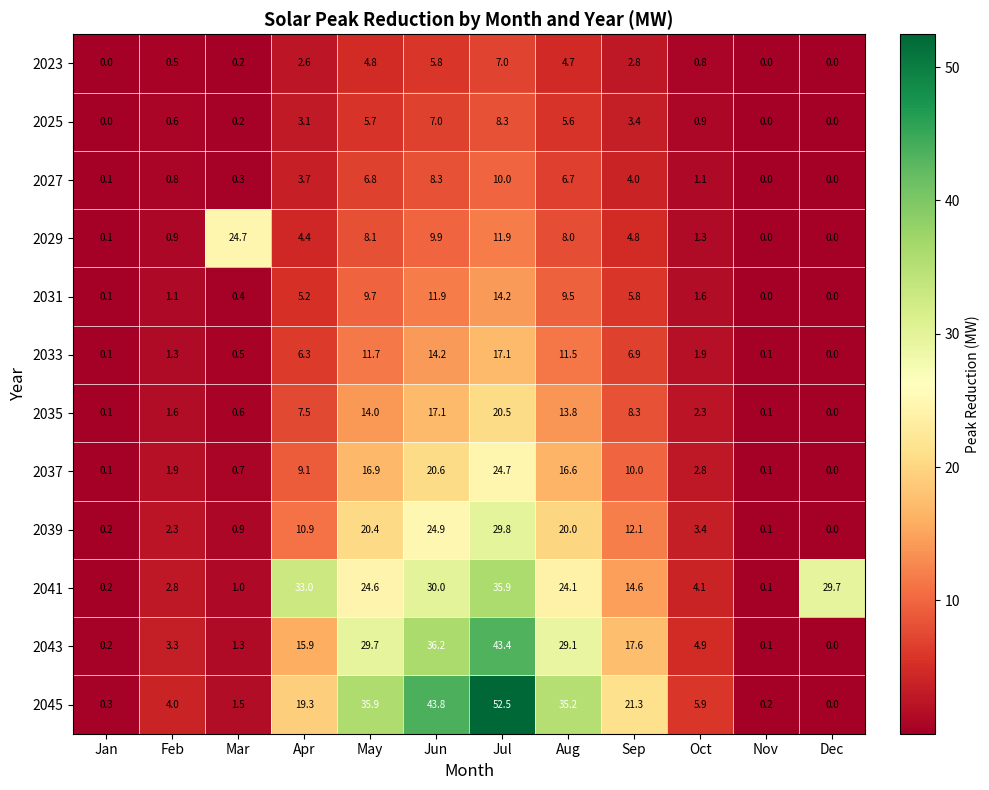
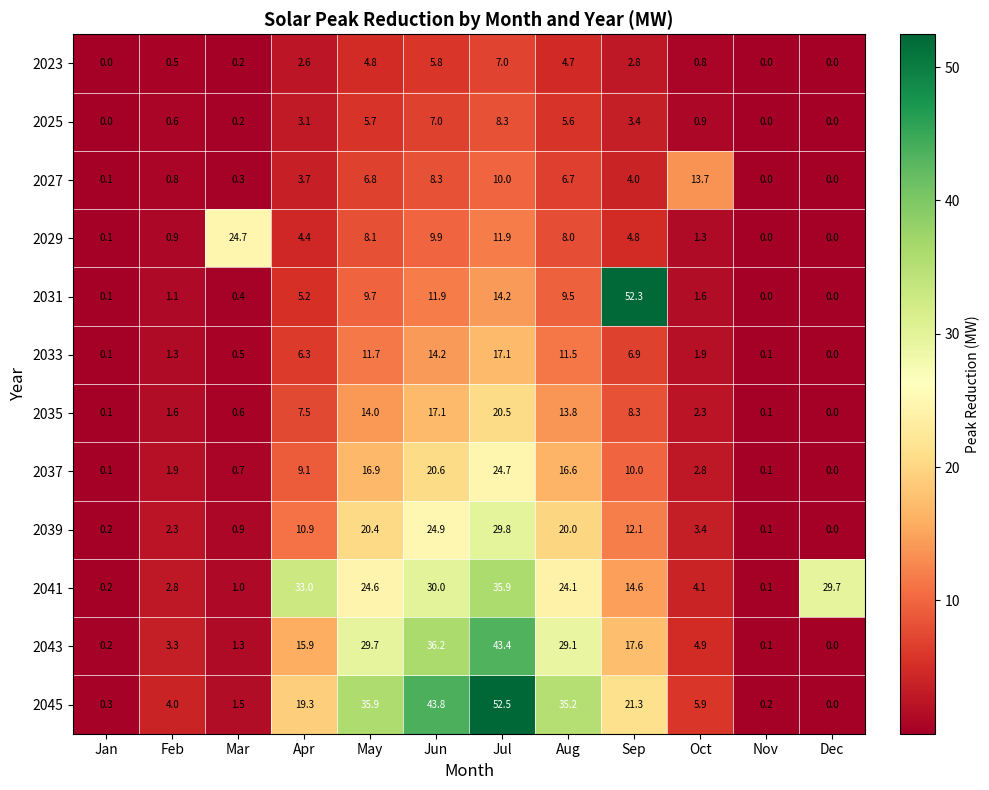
  {
    "2023": {
      "Jan": 0.0,
      "Feb": 0.5,
      "Mar": 0.2,
      "Apr": 2.6,
      "May": 4.8,
      "Jun": 5.8,
      "Jul": 7.0,
      "Aug": 4.7,
      "Sep": 2.8,
      "Oct": 0.8,
      "Nov": 0.0,
      "Dec": 0.0
    },
    "2025": {
      "Jan": 0.0,
      "Feb": 0.6,
      "Mar": 0.2,
      "Apr": 3.1,
      "May": 5.7,
      "Jun": 7.0,
      "Jul": 8.3,
      "Aug": 5.6,
      "Sep": 3.4,
      "Oct": 0.9,
      "Nov": 0.0,
      "Dec": 0.0
    },
    "2027": {
      "Jan": 0.1,
      "Feb": 0.8,
      "Mar": 0.3,
      "Apr": 3.7,
      "May": 6.8,
      "Jun": 8.3,
      "Jul": 10.0,
      "Aug": 6.7,
      "Sep": 4.0,
-     "Oct": 1.1,
+     "Oct": 13.7,
      "Nov": 0.0,
      "Dec": 0.0
    },
    "2029": {
      "Jan": 0.1,
      "Feb": 0.9,
      "Mar": 24.7,
      "Apr": 4.4,
      "May": 8.1,
      "Jun": 9.9,
      "Jul": 11.9,
      "Aug": 8.0,
      "Sep": 4.8,
      "Oct": 1.3,
      "Nov": 0.0,
      "Dec": 0.0
    },
    "2031": {
      "Jan": 0.1,
      "Feb": 1.1,
      "Mar": 0.4,
      "Apr": 5.2,
      "May": 9.7,
      "Jun": 11.9,
      "Jul": 14.2,
      "Aug": 9.5,
-     "Sep": 5.8,
+     "Sep": 52.3,
      "Oct": 1.6,
      "Nov": 0.0,
      "Dec": 0.0
    },
    "2033": {
      "Jan": 0.1,
      "Feb": 1.3,
      "Mar": 0.5,
      "Apr": 6.3,
      "May": 11.7,
      "Jun": 14.2,
      "Jul": 17.1,
      "Aug": 11.5,
      "Sep": 6.9,
      "Oct": 1.9,
      "Nov": 0.1,
      "Dec": 0.0
    },
    "2035": {
      "Jan": 0.1,
      "Feb": 1.6,
      "Mar": 0.6,
      "Apr": 7.5,
      "May": 14.0,
      "Jun": 17.1,
      "Jul": 20.5,
      "Aug": 13.8,
      "Sep": 8.3,
      "Oct": 2.3,
      "Nov": 0.1,
      "Dec": 0.0
    },
    "2037": {
      "Jan": 0.1,
      "Feb": 1.9,
      "Mar": 0.7,
      "Apr": 9.1,
      "May": 16.9,
      "Jun": 20.6,
      "Jul": 24.7,
      "Aug": 16.6,
      "Sep": 10.0,
      "Oct": 2.8,
      "Nov": 0.1,
      "Dec": 0.0
    },
    "2039": {
      "Jan": 0.2,
      "Feb": 2.3,
      "Mar": 0.9,
      "Apr": 10.9,
      "May": 20.4,
      "Jun": 24.9,
      "Jul": 29.8,
      "Aug": 20.0,
      "Sep": 12.1,
      "Oct": 3.4,
      "Nov": 0.1,
      "Dec": 0.0
    },
    "2041": {
      "Jan": 0.2,
      "Feb": 2.8,
      "Mar": 1.0,
      "Apr": 33.0,
      "May": 24.6,
      "Jun": 30.0,
      "Jul": 35.9,
      "Aug": 24.1,
      "Sep": 14.6,
      "Oct": 4.1,
      "Nov": 0.1,
      "Dec": 29.7
    },
    "2043": {
      "Jan": 0.2,
      "Feb": 3.3,
      "Mar": 1.3,
      "Apr": 15.9,
      "May": 29.7,
      "Jun": 36.2,
      "Jul": 43.4,
      "Aug": 29.1,
      "Sep": 17.6,
      "Oct": 4.9,
      "Nov": 0.1,
      "Dec": 0.0
    },
    "2045": {
      "Jan": 0.3,
      "Feb": 4.0,
      "Mar": 1.5,
      "Apr": 19.3,
      "May": 35.9,
      "Jun": 43.8,
      "Jul": 52.5,
      "Aug": 35.2,
      "Sep": 21.3,
      "Oct": 5.9,
      "Nov": 0.2,
      "Dec": 0.0
    }
  }
